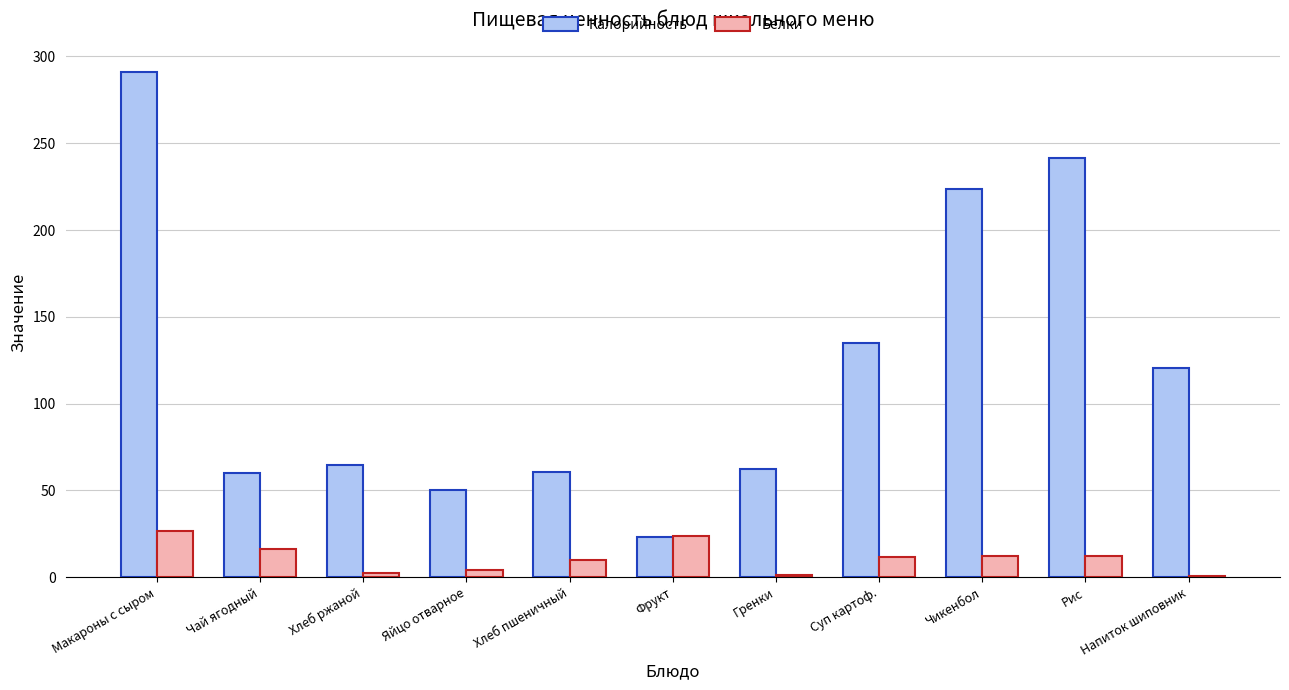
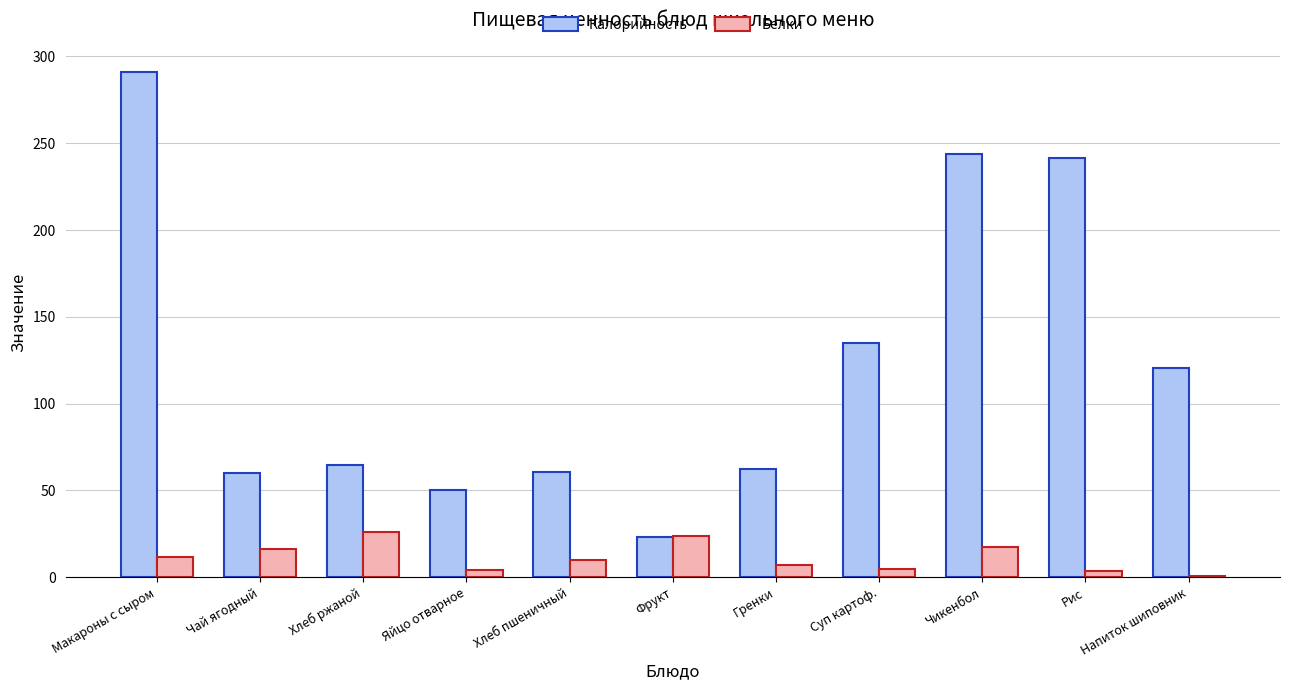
  {
    "Калорийность": {
      "Макароны с сыром": 291,
      "Чай ягодный": 60,
      "Хлеб ржаной": 65,
      "Яйцо отварное": 50,
      "Хлеб пшеничный": 61,
      "Фрукт": 23,
      "Гренки": 62,
      "Суп картоф.": 135,
-     "Чикенбол": 223,
+     "Чикенбол": 244,
      "Рис": 241,
      "Напиток шиповник": 121
    },
    "Белки": {
-     "Макароны с сыром": 27,
+     "Макароны с сыром": 12,
      "Чай ягодный": 16,
-     "Хлеб ржаной": 2,
+     "Хлеб ржаной": 26,
      "Яйцо отварное": 4,
      "Хлеб пшеничный": 10,
      "Фрукт": 24,
-     "Гренки": 1,
-     "Суп картоф.": 12,
-     "Чикенбол": 12,
-     "Рис": 12
+     "Гренки": 7,
+     "Суп картоф.": 5,
+     "Чикенбол": 18,
+     "Рис": 3
    }
  }
